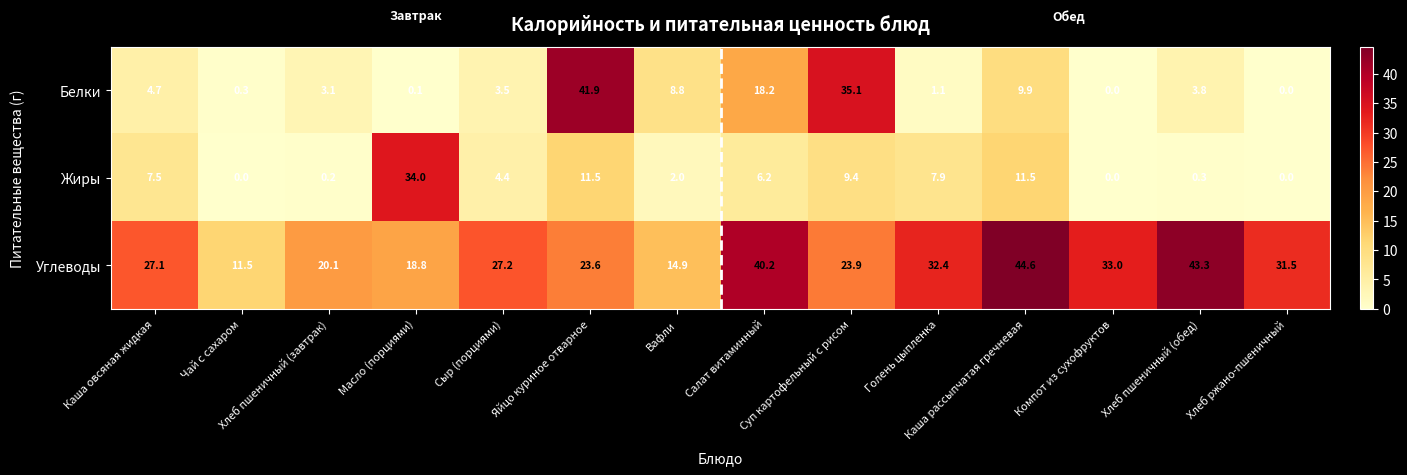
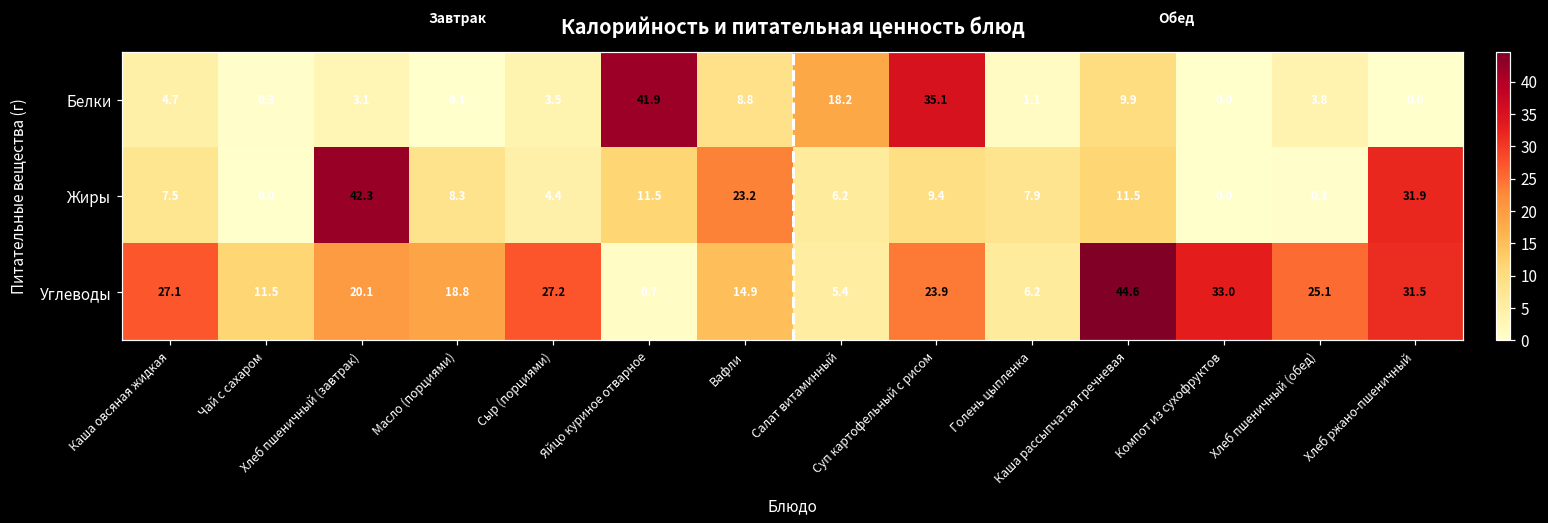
  {
    "Белки": {
      "Каша овсяная жидкая": 4.7,
      "Чай с сахаром": 0.3,
      "Хлеб пшеничный (завтрак)": 3.1,
      "Масло (порциями)": 0.1,
      "Сыр (порциями)": 3.5,
      "Яйцо куриное отварное": 41.9,
      "Вафли": 8.8,
      "Салат витаминный": 18.2,
      "Суп картофельный с рисом": 35.1,
      "Голень цыпленка": 1.1,
      "Каша рассыпчатая гречневая": 9.9,
      "Компот из сухофруктов": 0.0,
      "Хлеб пшеничный (обед)": 3.8,
      "Хлеб ржано-пшеничный": 0.0
    },
    "Жиры": {
      "Каша овсяная жидкая": 7.5,
      "Чай с сахаром": 0.0,
-     "Хлеб пшеничный (завтрак)": 0.2,
-     "Масло (порциями)": 34.0,
+     "Хлеб пшеничный (завтрак)": 42.3,
+     "Масло (порциями)": 8.3,
      "Сыр (порциями)": 4.4,
      "Яйцо куриное отварное": 11.5,
-     "Вафли": 2.0,
+     "Вафли": 23.2,
      "Салат витаминный": 6.2,
      "Суп картофельный с рисом": 9.4,
      "Голень цыпленка": 7.9,
      "Каша рассыпчатая гречневая": 11.5,
      "Компот из сухофруктов": 0.0,
      "Хлеб пшеничный (обед)": 0.3,
-     "Хлеб ржано-пшеничный": 0.0
+     "Хлеб ржано-пшеничный": 31.9
    },
    "Углеводы": {
      "Каша овсяная жидкая": 27.1,
      "Чай с сахаром": 11.5,
      "Хлеб пшеничный (завтрак)": 20.1,
      "Масло (порциями)": 18.8,
      "Сыр (порциями)": 27.2,
-     "Яйцо куриное отварное": 23.6,
+     "Яйцо куриное отварное": 0.7,
      "Вафли": 14.9,
-     "Салат витаминный": 40.2,
+     "Салат витаминный": 5.4,
      "Суп картофельный с рисом": 23.9,
-     "Голень цыпленка": 32.4,
+     "Голень цыпленка": 6.2,
      "Каша рассыпчатая гречневая": 44.6,
      "Компот из сухофруктов": 33.0,
-     "Хлеб пшеничный (обед)": 43.3,
+     "Хлеб пшеничный (обед)": 25.1,
      "Хлеб ржано-пшеничный": 31.5
    }
  }
